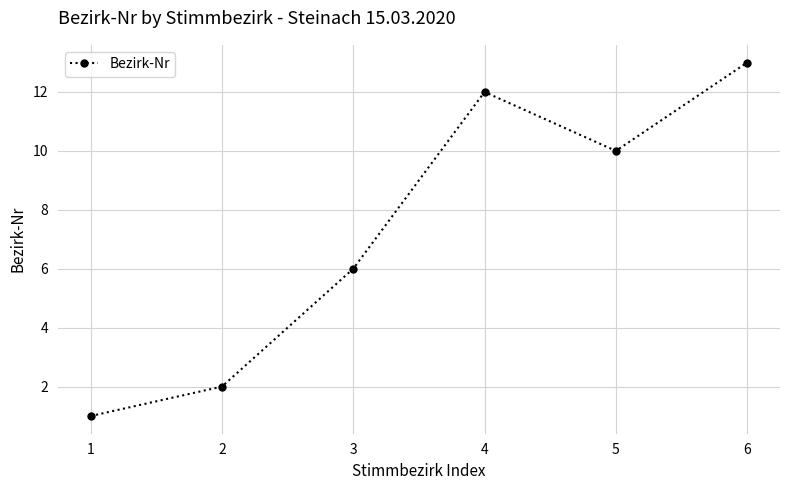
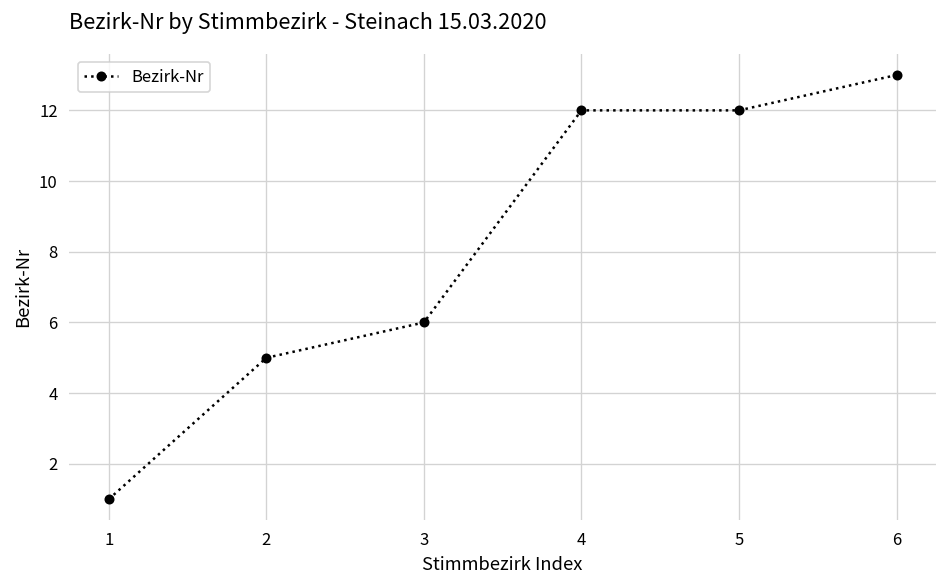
  {
    "1": 1,
-   "2": 2,
+   "2": 5,
    "3": 6,
    "4": 12,
-   "5": 10,
+   "5": 12,
    "6": 13
  }
